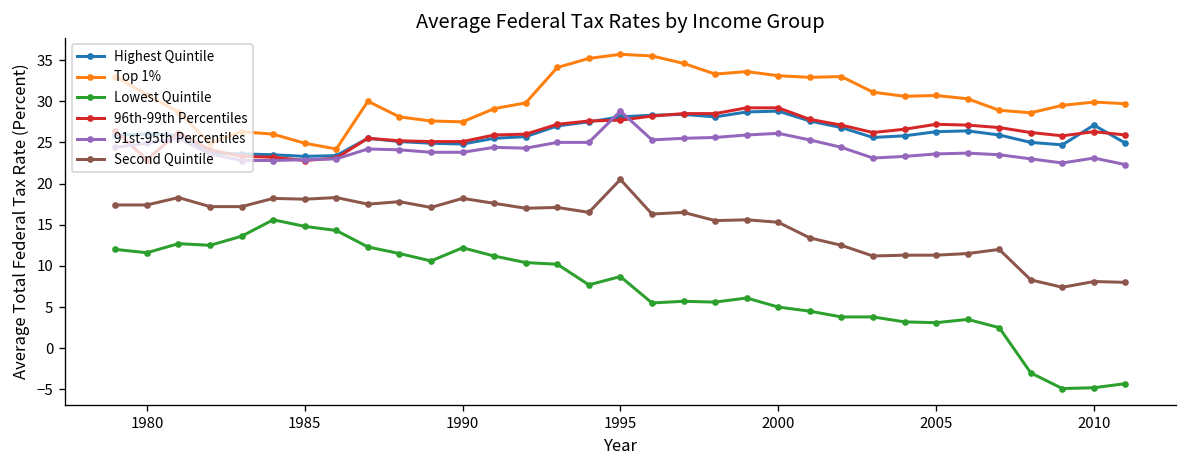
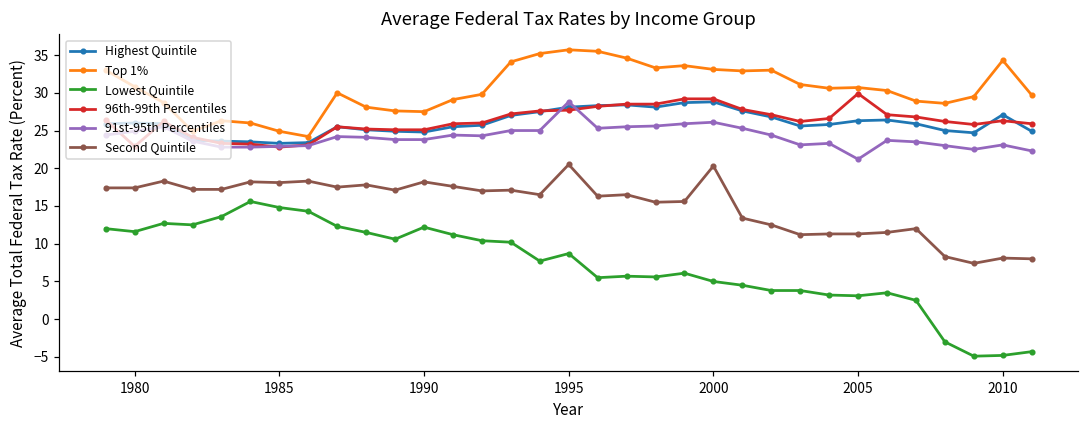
  {
    "Highest Quintile": {
      "1985": 23,
      "1995": 28,
      "2000": 29,
      "2005": 26,
      "2010": 27
    },
    "Top 1%": {
      "1985": 25,
      "1990": 28,
      "1995": 36,
      "2000": 33,
      "2005": 31,
-     "2010": 30
+     "2010": 34
    },
    "Lowest Quintile": {
      "1980": 12,
      "1985": 15,
      "1990": 12,
      "1995": 9,
      "2000": 5,
      "2005": 3,
      "2010": -5
    },
    "96th-99th Percentiles": {
      "1995": 28,
      "2000": 29,
-     "2005": 27,
+     "2005": 30,
      "2010": 26
    },
    "91st-95th Percentiles": {
      "1990": 24,
      "1995": 29,
      "2000": 26,
-     "2005": 24,
+     "2005": 21,
      "2010": 23
    },
    "Second Quintile": {
      "1980": 17,
      "1985": 18,
      "1990": 18,
      "1995": 21,
-     "2000": 15,
+     "2000": 20,
      "2005": 11,
      "2010": 8
    }
  }
